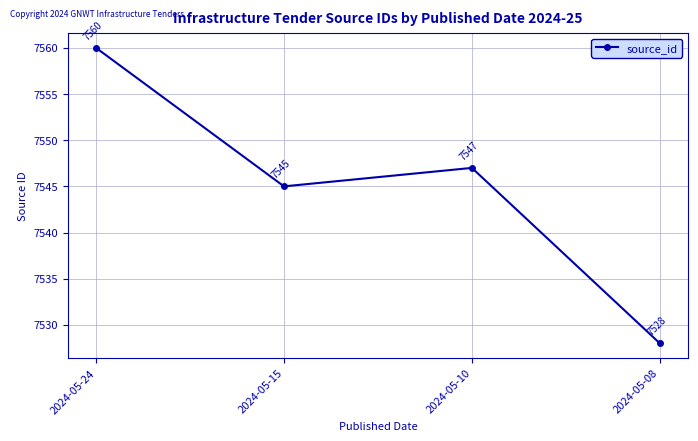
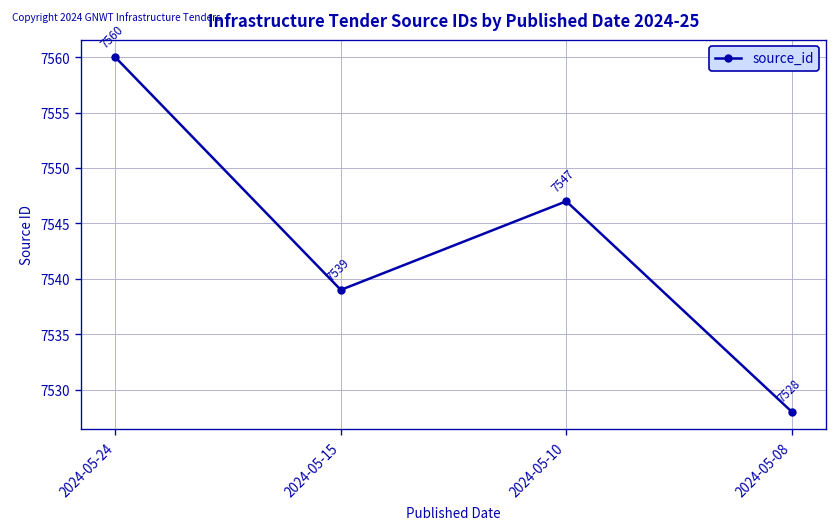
  {
    "2024-05-24": 7560,
-   "2024-05-15": 7545,
+   "2024-05-15": 7539,
    "2024-05-10": 7547,
    "2024-05-08": 7528
  }
